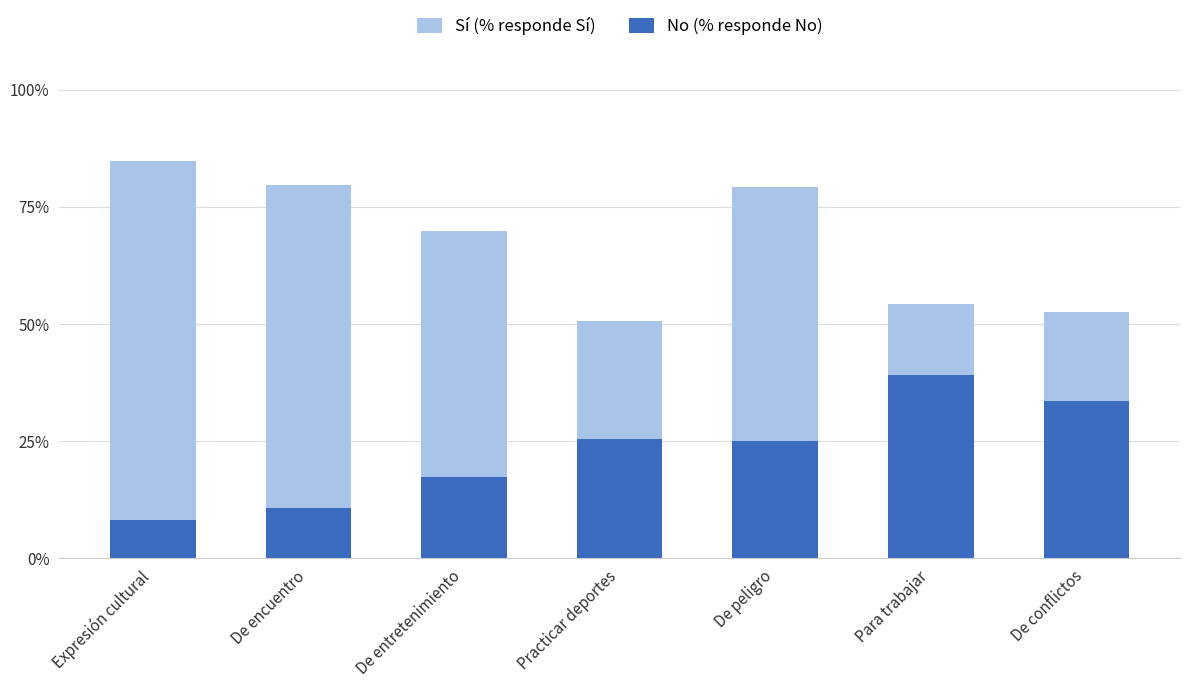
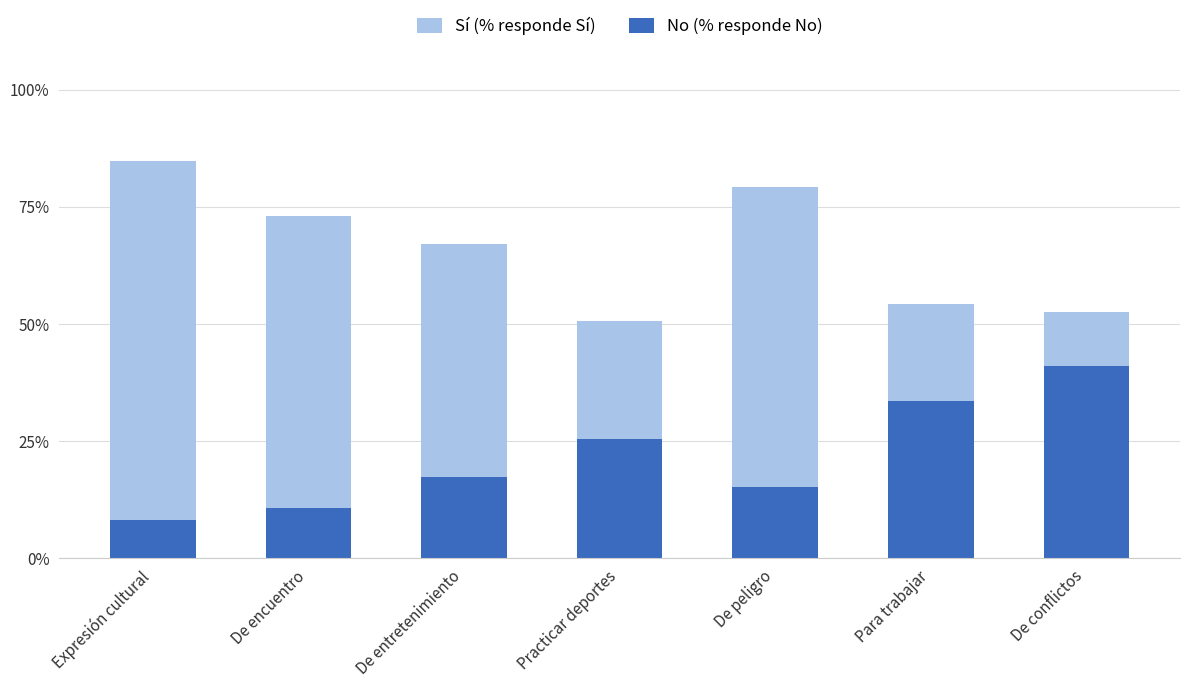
  {
    "Sí (% responde Sí)": {
      "Expresión cultural": "85%",
-     "De encuentro": "80%",
-     "De entretenimiento": "70%",
+     "De encuentro": "73%",
+     "De entretenimiento": "67%",
      "Practicar deportes": "51%",
      "De peligro": "79%",
      "Para trabajar": "54%",
      "De conflictos": "53%"
    },
    "No (% responde No)": {
-     "De peligro": "25%",
-     "Para trabajar": "39%",
-     "De conflictos": "34%"
+     "De peligro": "15%",
+     "Para trabajar": "34%",
+     "De conflictos": "41%"
    }
  }
